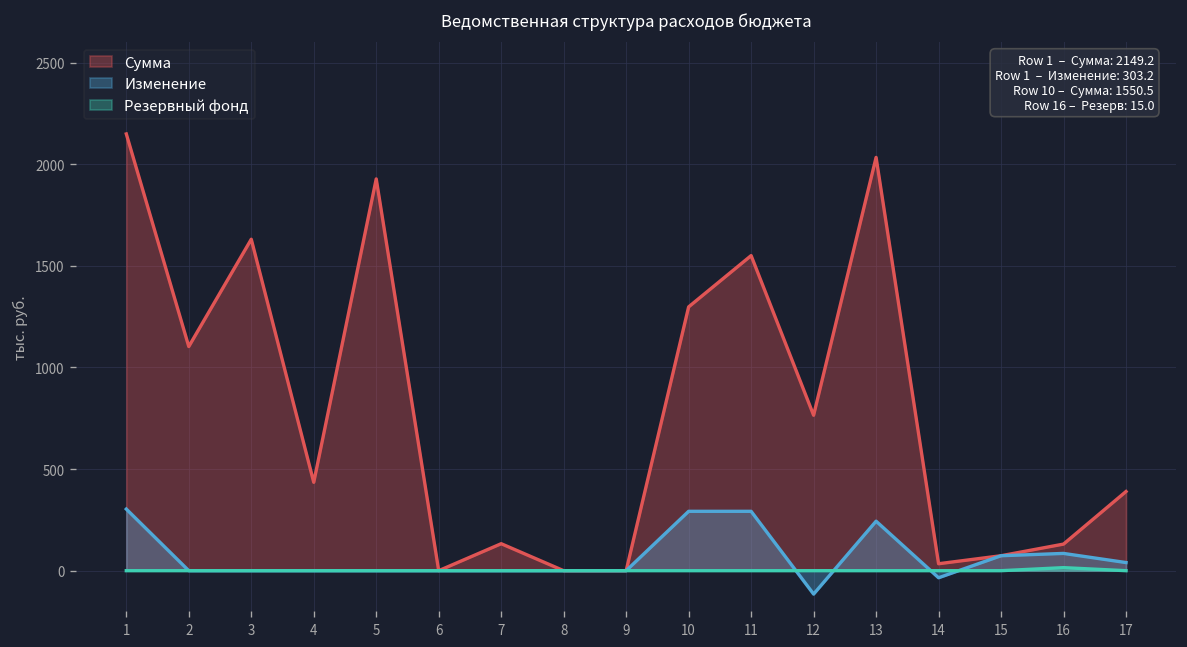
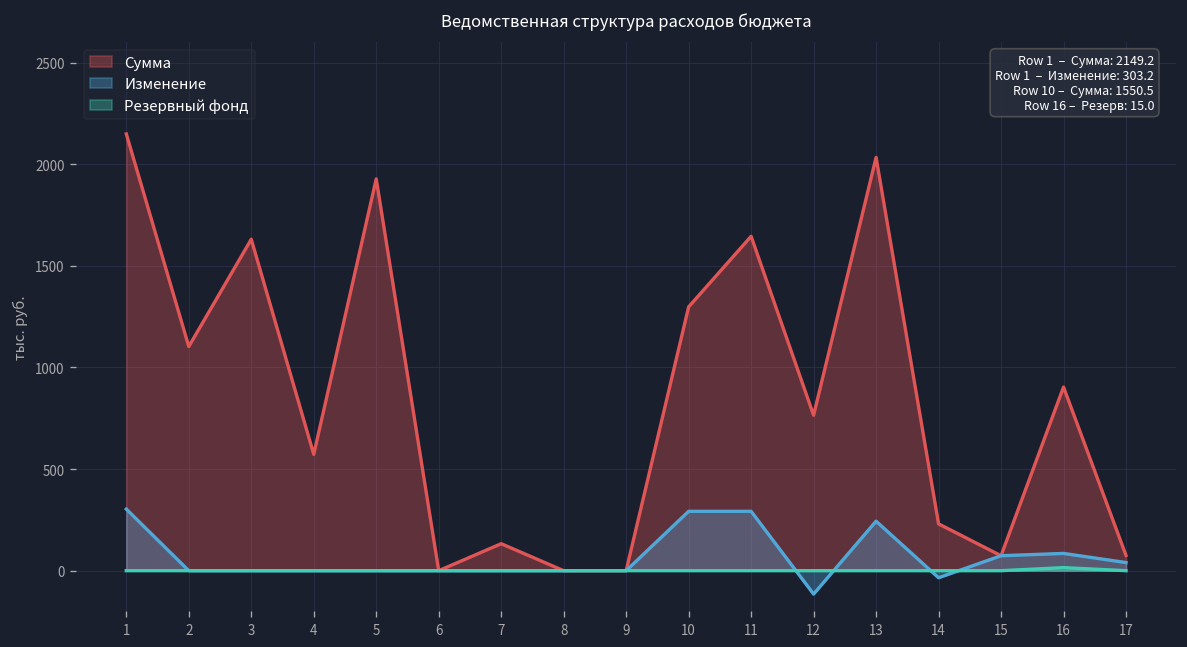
  {
    "Сумма": {
      "1": 2150,
      "2": 1100,
      "3": 1630,
-     "4": 430,
+     "4": 570,
      "5": 1930,
      "7": 130,
      "10": 1300,
-     "11": 1550,
+     "11": 1650,
      "12": 760,
      "13": 2030,
-     "14": 30,
-     "16": 130,
-     "17": 390
+     "14": 230,
+     "16": 900,
+     "17": 80
    }
  }
